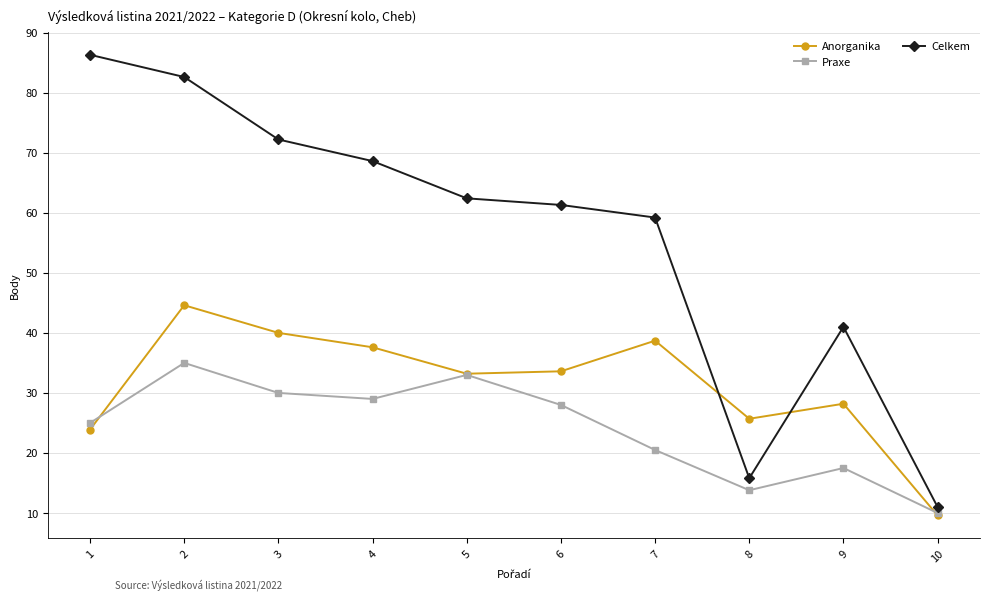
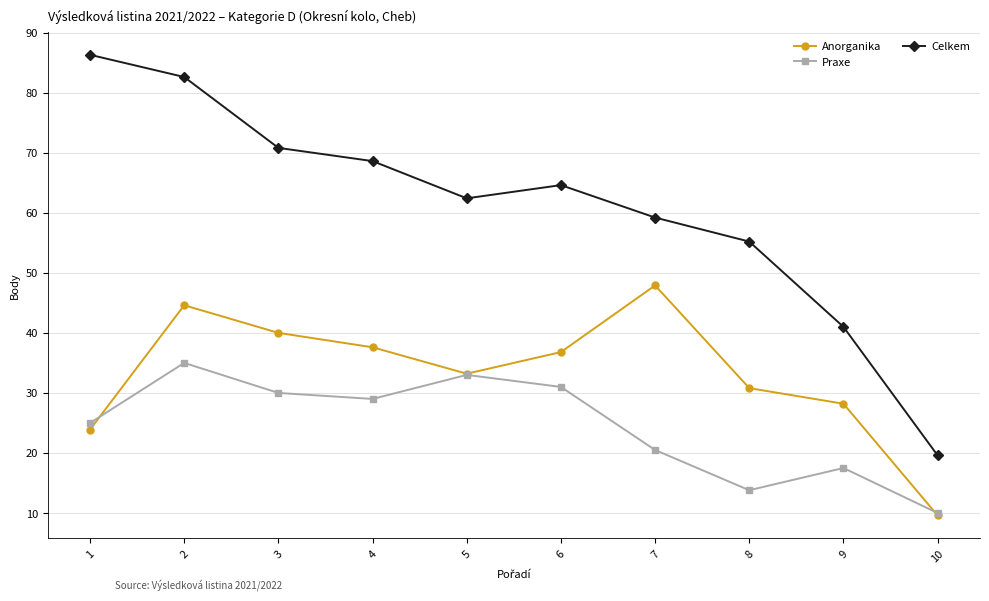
  {
    "Anorganika": {
      "1": 24,
      "2": 45,
      "3": 40,
      "4": 38,
-     "6": 34,
-     "7": 39,
-     "8": 26,
+     "6": 37,
+     "7": 48,
+     "8": 31,
      "9": 28
    },
    "Praxe": {
      "1": 25,
      "2": 35,
      "3": 30,
      "4": 29,
-     "6": 28,
+     "6": 31,
      "7": 21,
      "8": 14,
      "9": 18
    },
    "Celkem": {
      "1": 86,
      "2": 83,
-     "3": 72,
+     "3": 71,
      "4": 69,
      "5": 62,
-     "6": 61,
+     "6": 65,
      "7": 59,
-     "8": 16,
+     "8": 55,
      "9": 41,
-     "10": 11
+     "10": 20
    }
  }
